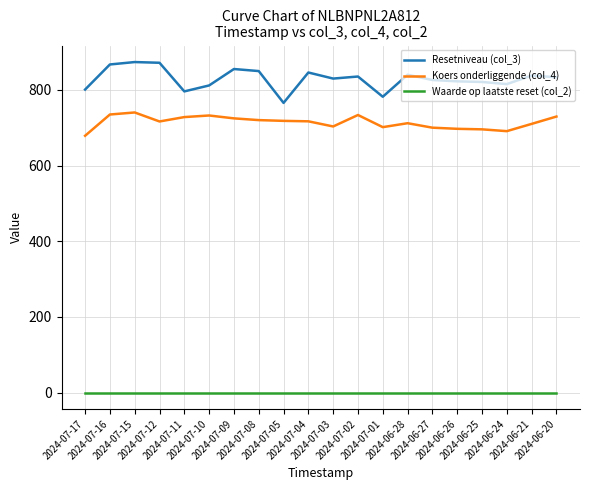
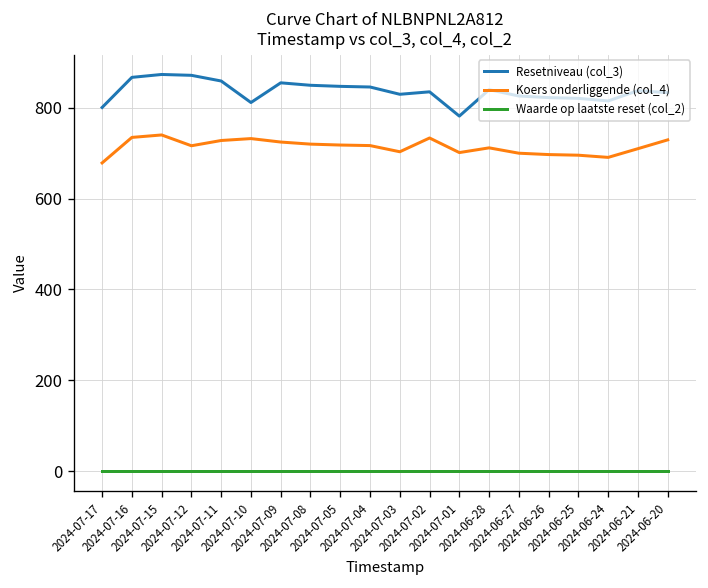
  {
    "Resetniveau (col_3)": {
      "2024-07-17": 800,
      "2024-07-16": 870,
      "2024-07-15": 870,
      "2024-07-12": 870,
-     "2024-07-11": 800,
+     "2024-07-11": 860,
      "2024-07-10": 810,
      "2024-07-09": 860,
      "2024-07-08": 850,
-     "2024-07-05": 770,
+     "2024-07-05": 850,
      "2024-07-04": 850,
      "2024-07-03": 830,
      "2024-07-02": 840,
      "2024-07-01": 780
    },
    "Koers onderliggende (col_4)": {
      "2024-07-17": 680,
      "2024-07-16": 730,
      "2024-07-15": 740,
      "2024-07-12": 720,
      "2024-07-11": 730,
      "2024-07-10": 730,
      "2024-07-09": 720,
      "2024-07-08": 720,
      "2024-07-05": 720,
      "2024-07-04": 720,
      "2024-07-03": 700,
      "2024-07-02": 730,
      "2024-07-01": 700,
      "2024-06-28": 710,
      "2024-06-27": 700,
      "2024-06-26": 700,
      "2024-06-25": 700,
      "2024-06-24": 690,
      "2024-06-21": 710,
      "2024-06-20": 730
    },
    "Waarde op laatste reset (col_2)": {
      "2024-07-17": 0,
      "2024-07-16": 0,
      "2024-07-15": 0,
      "2024-07-12": 0,
      "2024-07-11": 0,
      "2024-07-10": 0,
      "2024-07-09": 0,
      "2024-07-08": 0,
      "2024-07-05": 0,
      "2024-07-04": 0,
      "2024-07-03": 0,
      "2024-07-02": 0,
      "2024-07-01": 0,
      "2024-06-28": 0,
      "2024-06-27": 0,
      "2024-06-26": 0,
      "2024-06-25": 0,
      "2024-06-24": 0,
      "2024-06-21": 0,
      "2024-06-20": 0
    }
  }
